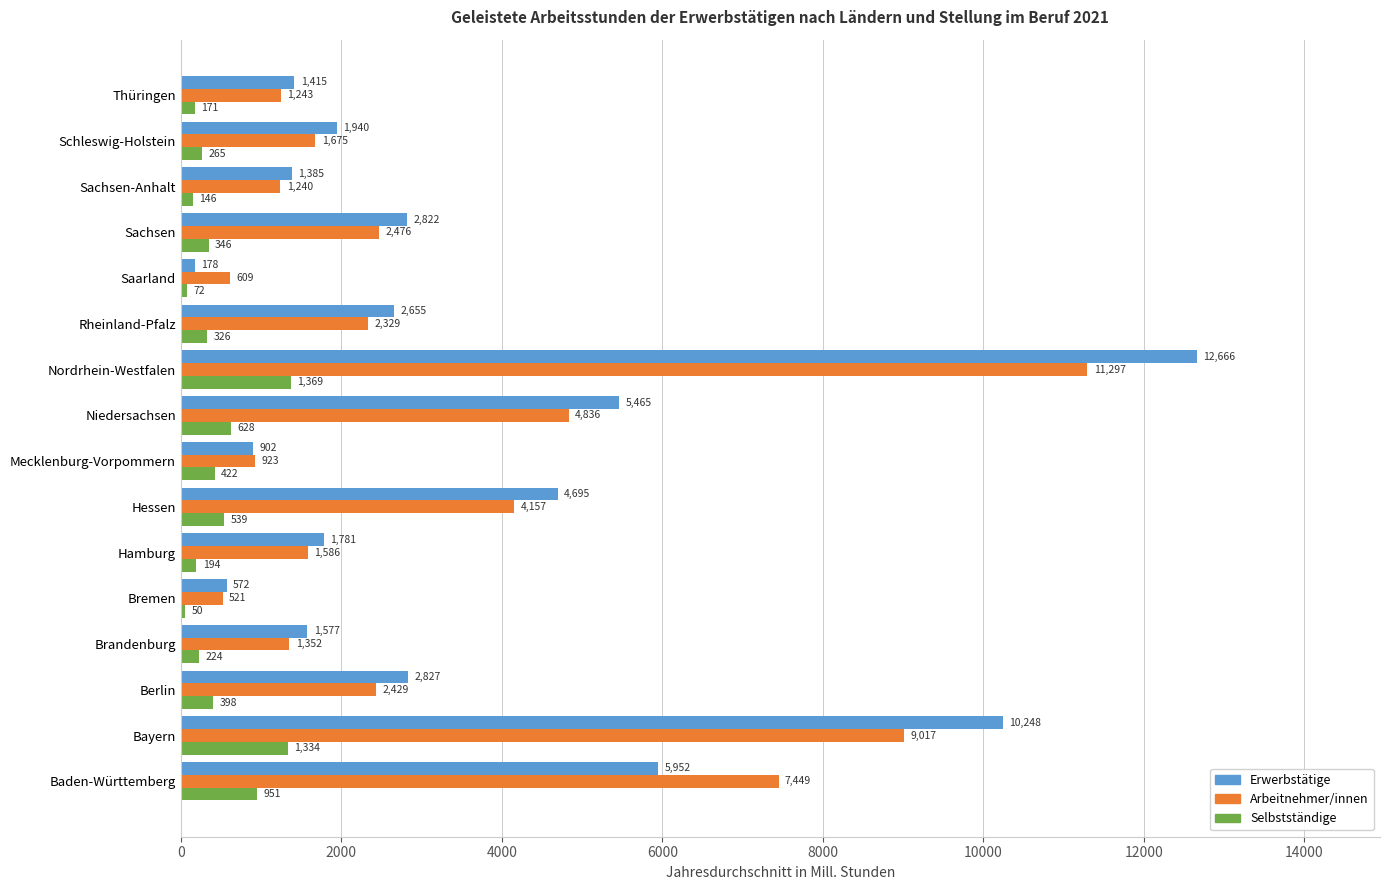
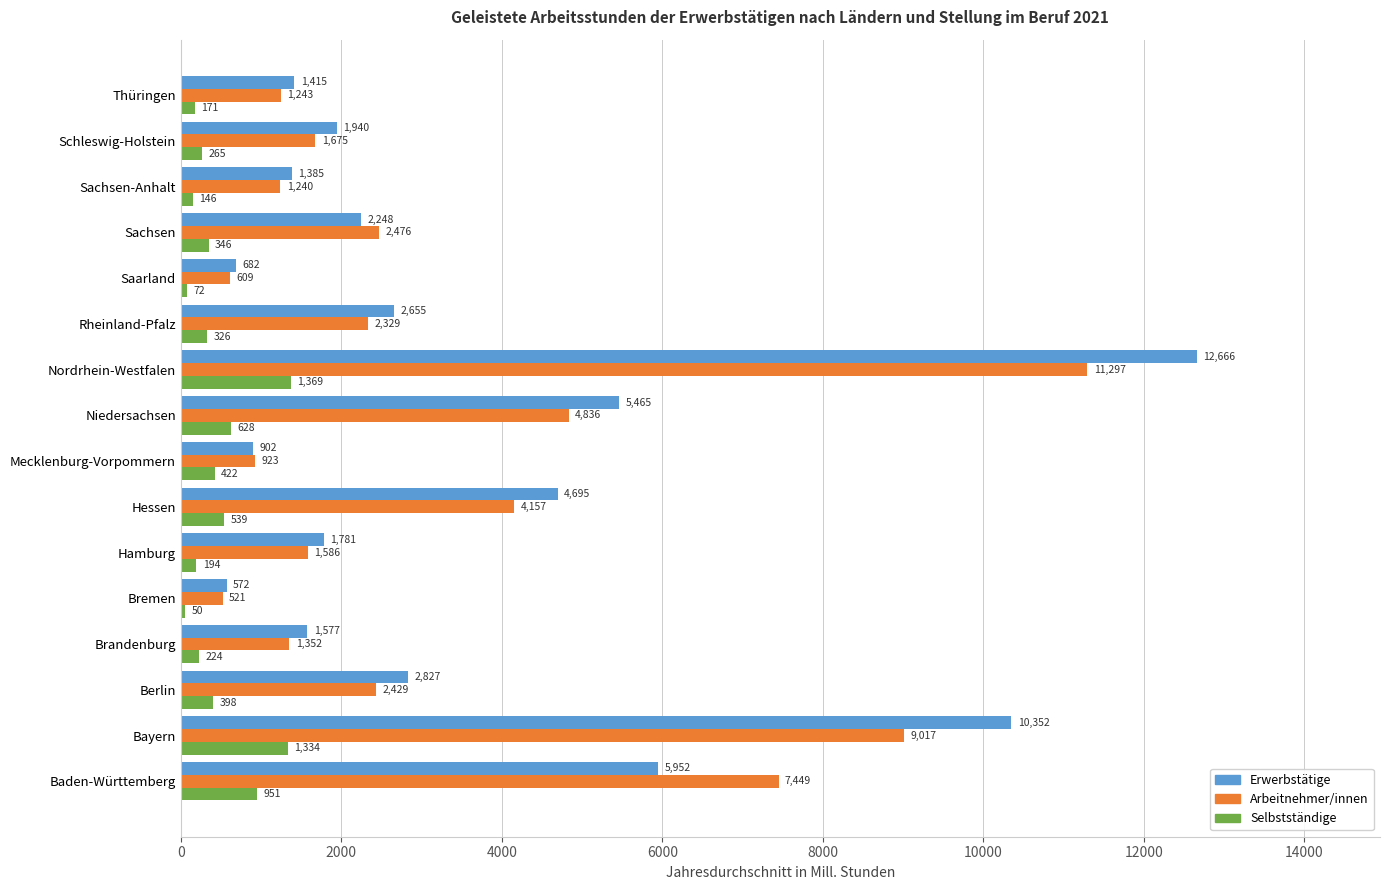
  {
    "Erwerbstätige": {
      "Thüringen": "1,415",
      "Schleswig-Holstein": "1,940",
      "Sachsen-Anhalt": "1,385",
-     "Sachsen": "2,822",
-     "Saarland": "178",
+     "Sachsen": "2,248",
+     "Saarland": "682",
      "Rheinland-Pfalz": "2,655",
      "Nordrhein-Westfalen": "12,666",
      "Niedersachsen": "5,465",
      "Mecklenburg-Vorpommern": "902",
      "Hessen": "4,695",
      "Hamburg": "1,781",
      "Bremen": "572",
      "Brandenburg": "1,577",
      "Berlin": "2,827",
-     "Bayern": "10,248",
+     "Bayern": "10,352",
      "Baden-Württemberg": "5,952"
    },
    "Arbeitnehmer/innen": {
      "Thüringen": "1,243",
      "Schleswig-Holstein": "1,675",
      "Sachsen-Anhalt": "1,240",
      "Sachsen": "2,476",
      "Saarland": "609",
      "Rheinland-Pfalz": "2,329",
      "Nordrhein-Westfalen": "11,297",
      "Niedersachsen": "4,836",
      "Mecklenburg-Vorpommern": "923",
      "Hessen": "4,157",
      "Hamburg": "1,586",
      "Bremen": "521",
      "Brandenburg": "1,352",
      "Berlin": "2,429",
      "Bayern": "9,017",
      "Baden-Württemberg": "7,449"
    },
    "Selbstständige": {
      "Thüringen": "171",
      "Schleswig-Holstein": "265",
      "Sachsen-Anhalt": "146",
      "Sachsen": "346",
      "Saarland": "72",
      "Rheinland-Pfalz": "326",
      "Nordrhein-Westfalen": "1,369",
      "Niedersachsen": "628",
      "Mecklenburg-Vorpommern": "422",
      "Hessen": "539",
      "Hamburg": "194",
      "Bremen": "50",
      "Brandenburg": "224",
      "Berlin": "398",
      "Bayern": "1,334",
      "Baden-Württemberg": "951"
    }
  }
